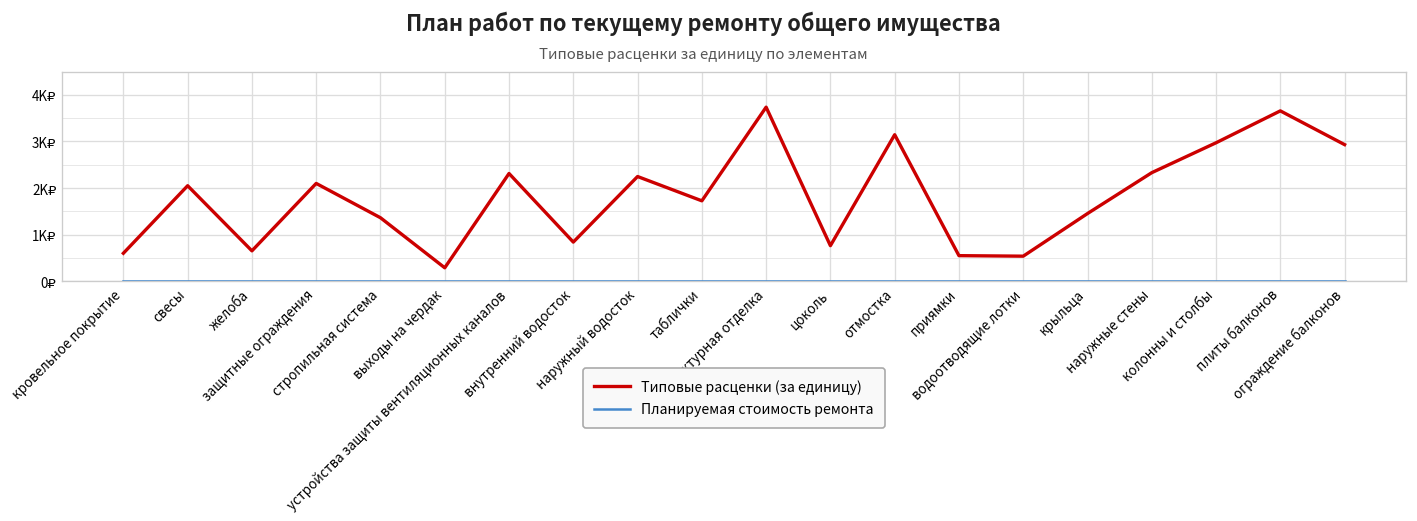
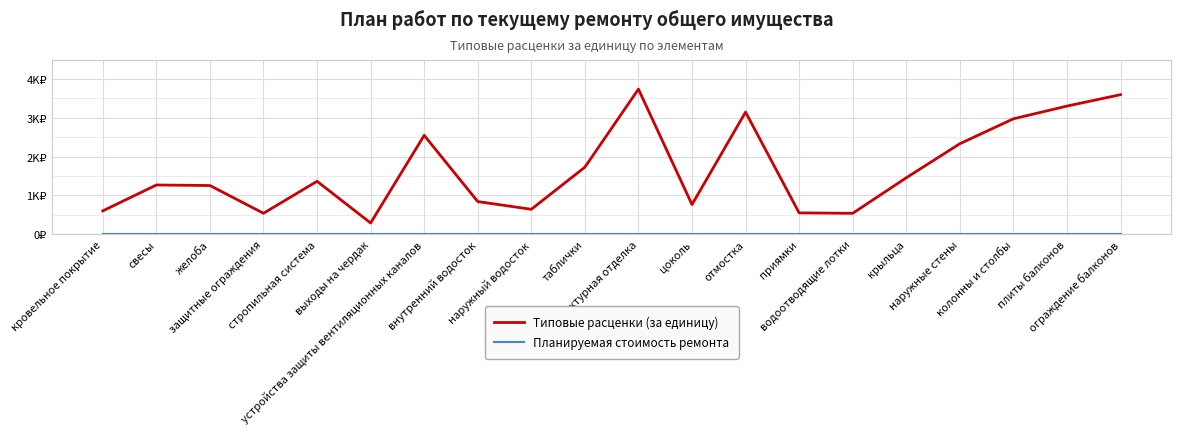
  {
    "Типовые расценки (за единицу)": {
      "кровельное покрытие": "0.6K₽",
-     "свесы": "2.1K₽",
-     "желоба": "0.7K₽",
-     "защитные ограждения": "2.1K₽",
+     "свесы": "1.3K₽",
+     "желоба": "1.3K₽",
+     "защитные ограждения": "0.5K₽",
      "стропильная система": "1.4K₽",
      "выходы на чердак": "0.3K₽",
-     "устройства защиты вентиляционных каналов": "2.3K₽",
+     "устройства защиты вентиляционных каналов": "2.5K₽",
      "внутренний водосток": "0.8K₽",
-     "наружный водосток": "2.2K₽",
+     "наружный водосток": "0.6K₽",
      "таблички": "1.7K₽",
      "архитектурная отделка": "3.7K₽",
      "цоколь": "0.8K₽",
      "отмостка": "3.1K₽",
      "приямки": "0.6K₽",
      "водоотводящие лотки": "0.5K₽",
      "крыльца": "1.5K₽",
      "наружные стены": "2.3K₽",
      "колонны и столбы": "3.0K₽",
-     "плиты балконов": "3.7K₽",
-     "ограждение балконов": "2.9K₽"
+     "плиты балконов": "3.3K₽",
+     "ограждение балконов": "3.6K₽"
    },
    "Планируемая стоимость ремонта": {
      "кровельное покрытие": "0.0K₽",
      "свесы": "0.0K₽",
      "желоба": "0.0K₽",
      "защитные ограждения": "0.0K₽",
      "стропильная система": "0.0K₽",
      "выходы на чердак": "0.0K₽",
      "устройства защиты вентиляционных каналов": "0.0K₽",
      "внутренний водосток": "0.0K₽",
      "наружный водосток": "0.0K₽",
      "таблички": "0.0K₽",
      "архитектурная отделка": "0.0K₽",
      "цоколь": "0.0K₽",
      "отмостка": "0.0K₽",
      "приямки": "0.0K₽",
      "водоотводящие лотки": "0.0K₽",
      "крыльца": "0.0K₽",
      "наружные стены": "0.0K₽",
      "колонны и столбы": "0.0K₽",
      "плиты балконов": "0.0K₽",
      "ограждение балконов": "0.0K₽"
    }
  }
